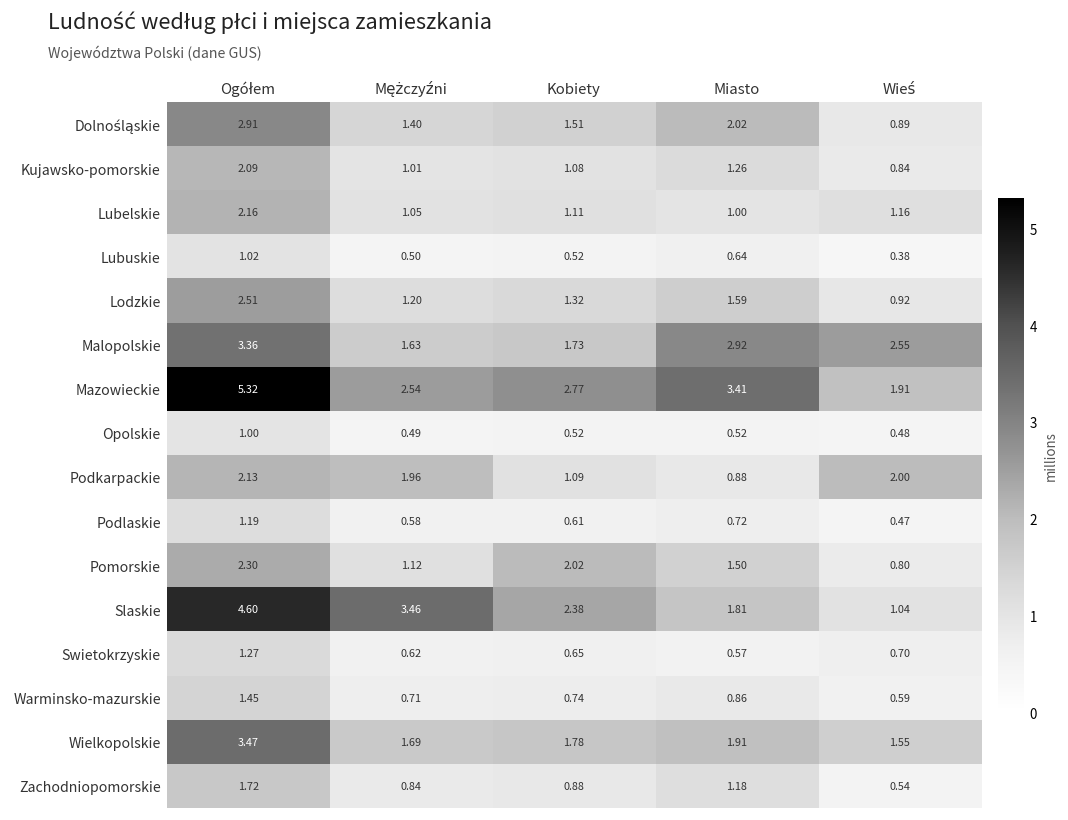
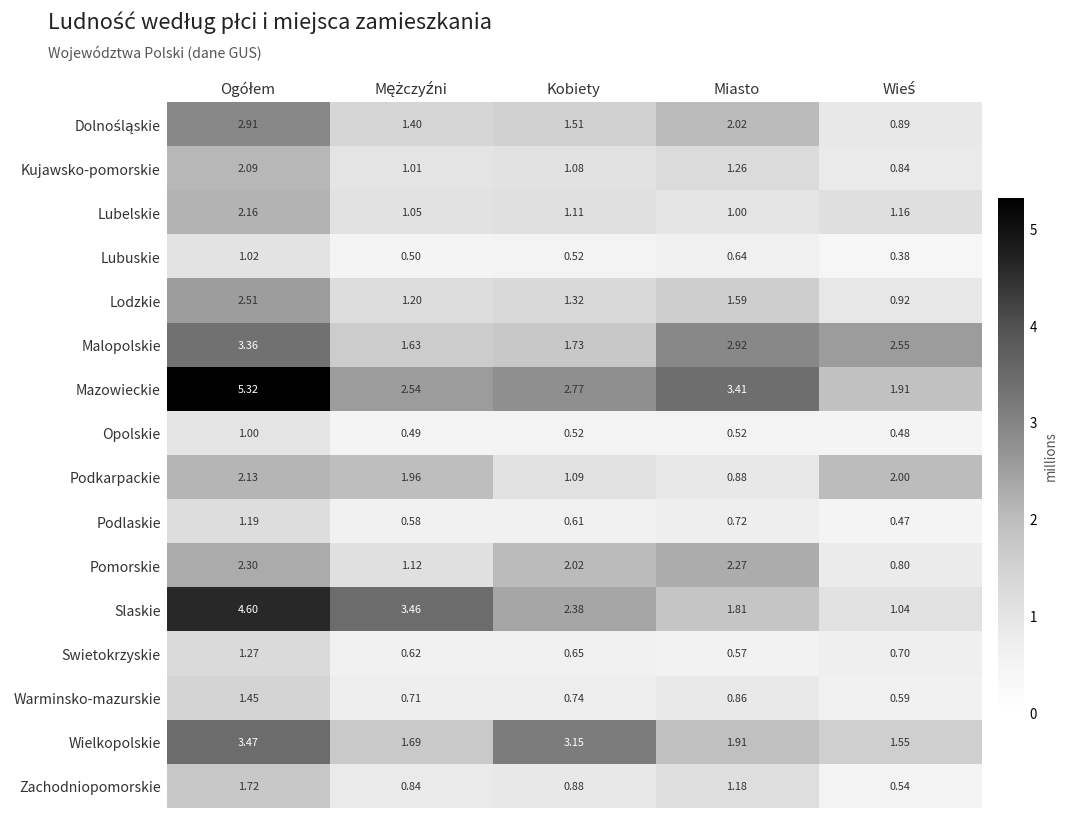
  {
    "Dolnośląskie": {
      "Ogółem": 2.91,
      "Mężczyźni": 1.40,
      "Kobiety": 1.51,
      "Miasto": 2.02,
      "Wieś": 0.89
    },
    "Kujawsko-pomorskie": {
      "Ogółem": 2.09,
      "Mężczyźni": 1.01,
      "Kobiety": 1.08,
      "Miasto": 1.26,
      "Wieś": 0.84
    },
    "Lubelskie": {
      "Ogółem": 2.16,
      "Mężczyźni": 1.05,
      "Kobiety": 1.11,
      "Miasto": 1.00,
      "Wieś": 1.16
    },
    "Lubuskie": {
      "Ogółem": 1.02,
      "Mężczyźni": 0.50,
      "Kobiety": 0.52,
      "Miasto": 0.64,
      "Wieś": 0.38
    },
    "Lodzkie": {
      "Ogółem": 2.51,
      "Mężczyźni": 1.20,
      "Kobiety": 1.32,
      "Miasto": 1.59,
      "Wieś": 0.92
    },
    "Malopolskie": {
      "Ogółem": 3.36,
      "Mężczyźni": 1.63,
      "Kobiety": 1.73,
      "Miasto": 2.92,
      "Wieś": 2.55
    },
    "Mazowieckie": {
      "Ogółem": 5.32,
      "Mężczyźni": 2.54,
      "Kobiety": 2.77,
      "Miasto": 3.41,
      "Wieś": 1.91
    },
    "Opolskie": {
      "Ogółem": 1.00,
      "Mężczyźni": 0.49,
      "Kobiety": 0.52,
      "Miasto": 0.52,
      "Wieś": 0.48
    },
    "Podkarpackie": {
      "Ogółem": 2.13,
      "Mężczyźni": 1.96,
      "Kobiety": 1.09,
      "Miasto": 0.88,
      "Wieś": 2.00
    },
    "Podlaskie": {
      "Ogółem": 1.19,
      "Mężczyźni": 0.58,
      "Kobiety": 0.61,
      "Miasto": 0.72,
      "Wieś": 0.47
    },
    "Pomorskie": {
      "Ogółem": 2.30,
      "Mężczyźni": 1.12,
      "Kobiety": 2.02,
-     "Miasto": 1.50,
+     "Miasto": 2.27,
      "Wieś": 0.80
    },
    "Slaskie": {
      "Ogółem": 4.60,
      "Mężczyźni": 3.46,
      "Kobiety": 2.38,
      "Miasto": 1.81,
      "Wieś": 1.04
    },
    "Swietokrzyskie": {
      "Ogółem": 1.27,
      "Mężczyźni": 0.62,
      "Kobiety": 0.65,
      "Miasto": 0.57,
      "Wieś": 0.70
    },
    "Warminsko-mazurskie": {
      "Ogółem": 1.45,
      "Mężczyźni": 0.71,
      "Kobiety": 0.74,
      "Miasto": 0.86,
      "Wieś": 0.59
    },
    "Wielkopolskie": {
      "Ogółem": 3.47,
      "Mężczyźni": 1.69,
-     "Kobiety": 1.78,
+     "Kobiety": 3.15,
      "Miasto": 1.91,
      "Wieś": 1.55
    },
    "Zachodniopomorskie": {
      "Ogółem": 1.72,
      "Mężczyźni": 0.84,
      "Kobiety": 0.88,
      "Miasto": 1.18,
      "Wieś": 0.54
    }
  }
